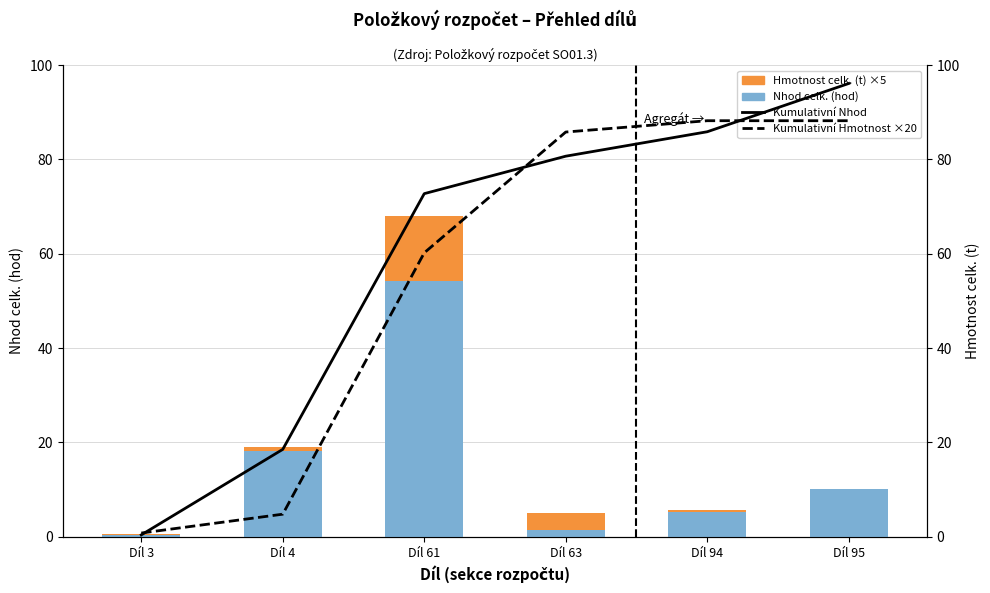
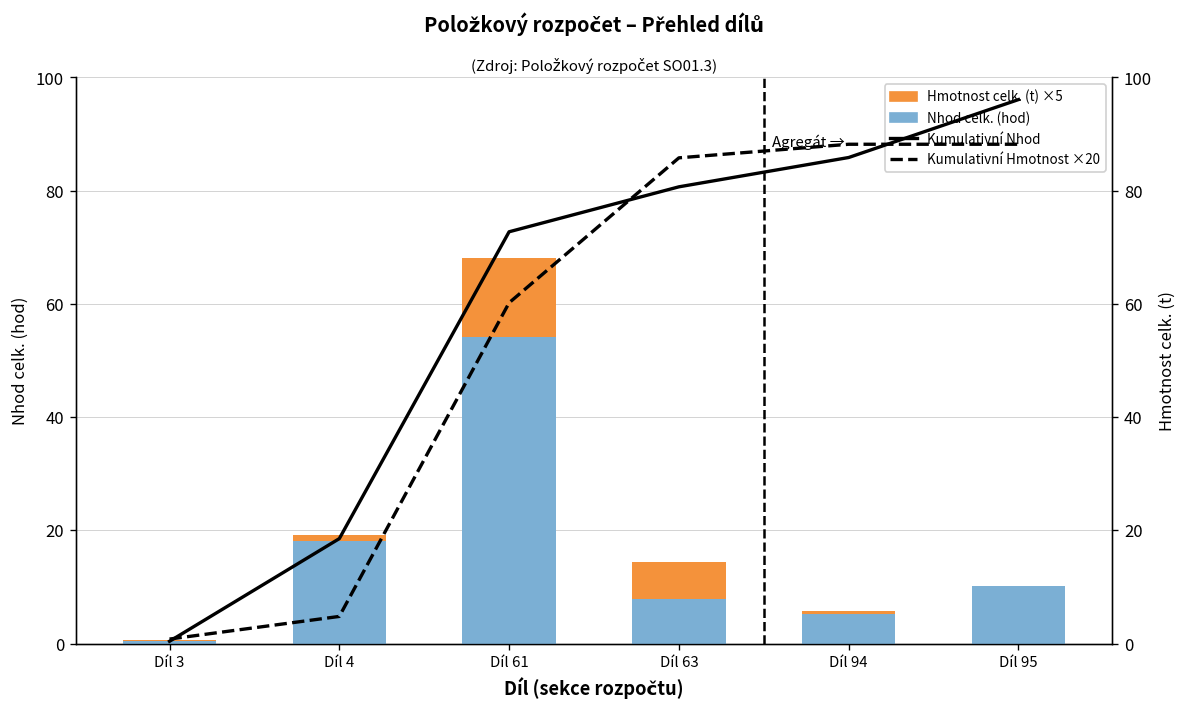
  {
    "Nhod celk. (hod)": {
      "Díl 4": 18,
      "Díl 61": 54,
-     "Díl 63": 1,
+     "Díl 63": 8,
      "Díl 94": 5,
      "Díl 95": 10
    },
    "Hmotnost celk. (t) ×5": {
      "Díl 4": 1,
      "Díl 61": 14,
-     "Díl 63": 4,
+     "Díl 63": 6,
      "Díl 94": 1,
      "Díl 95": 0
    }
  }
